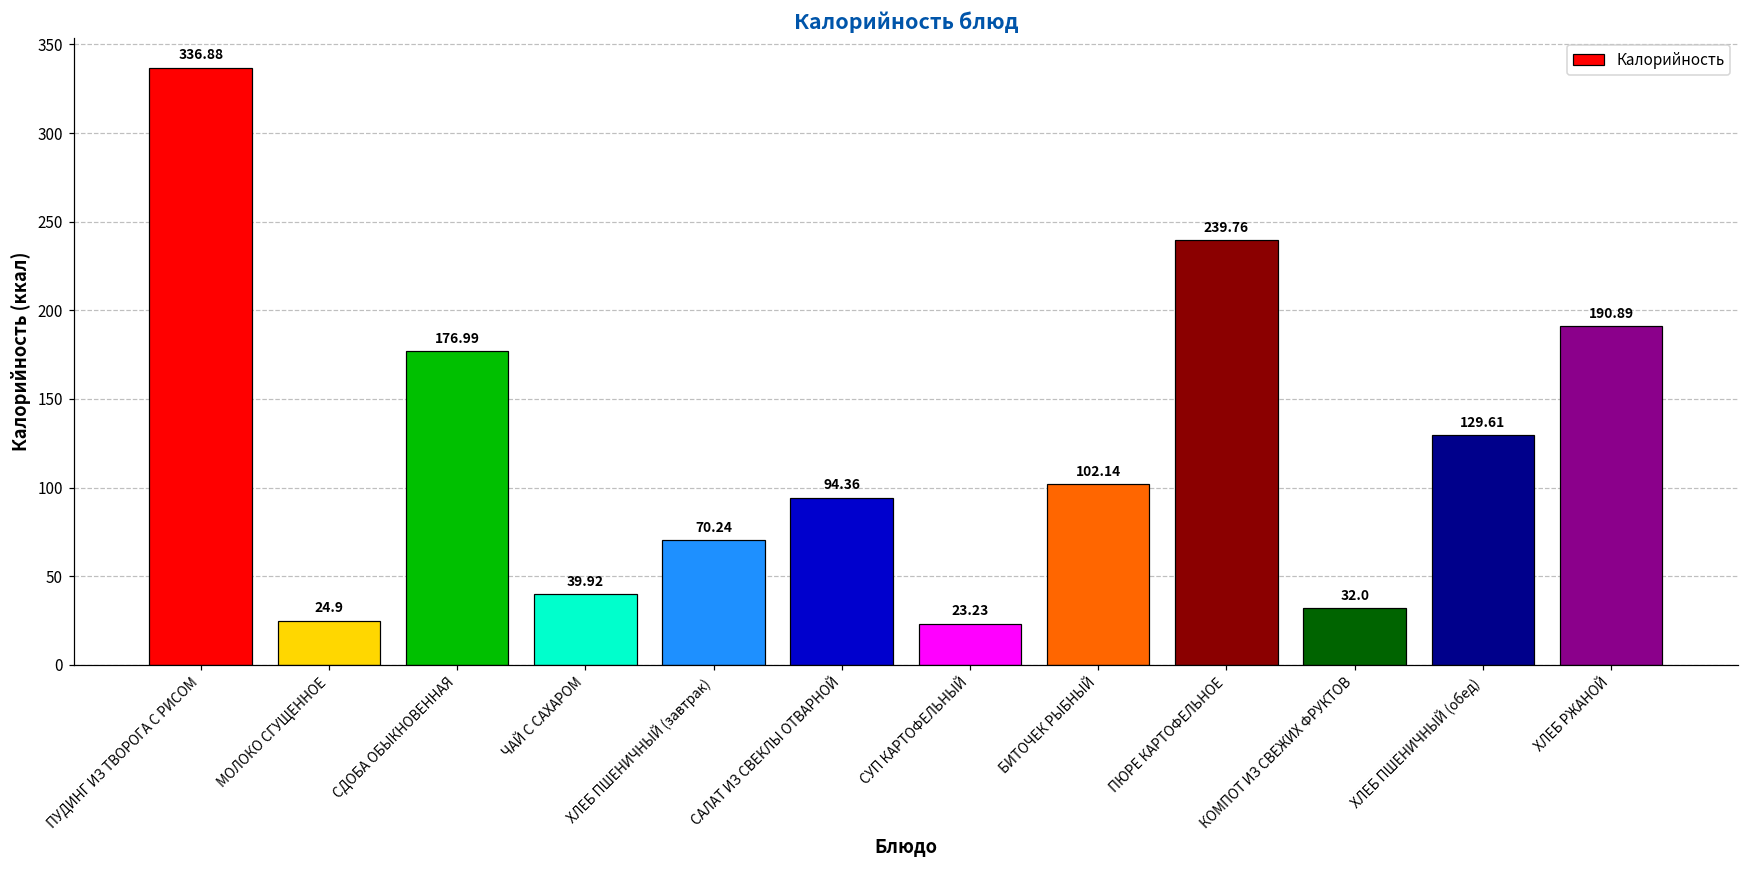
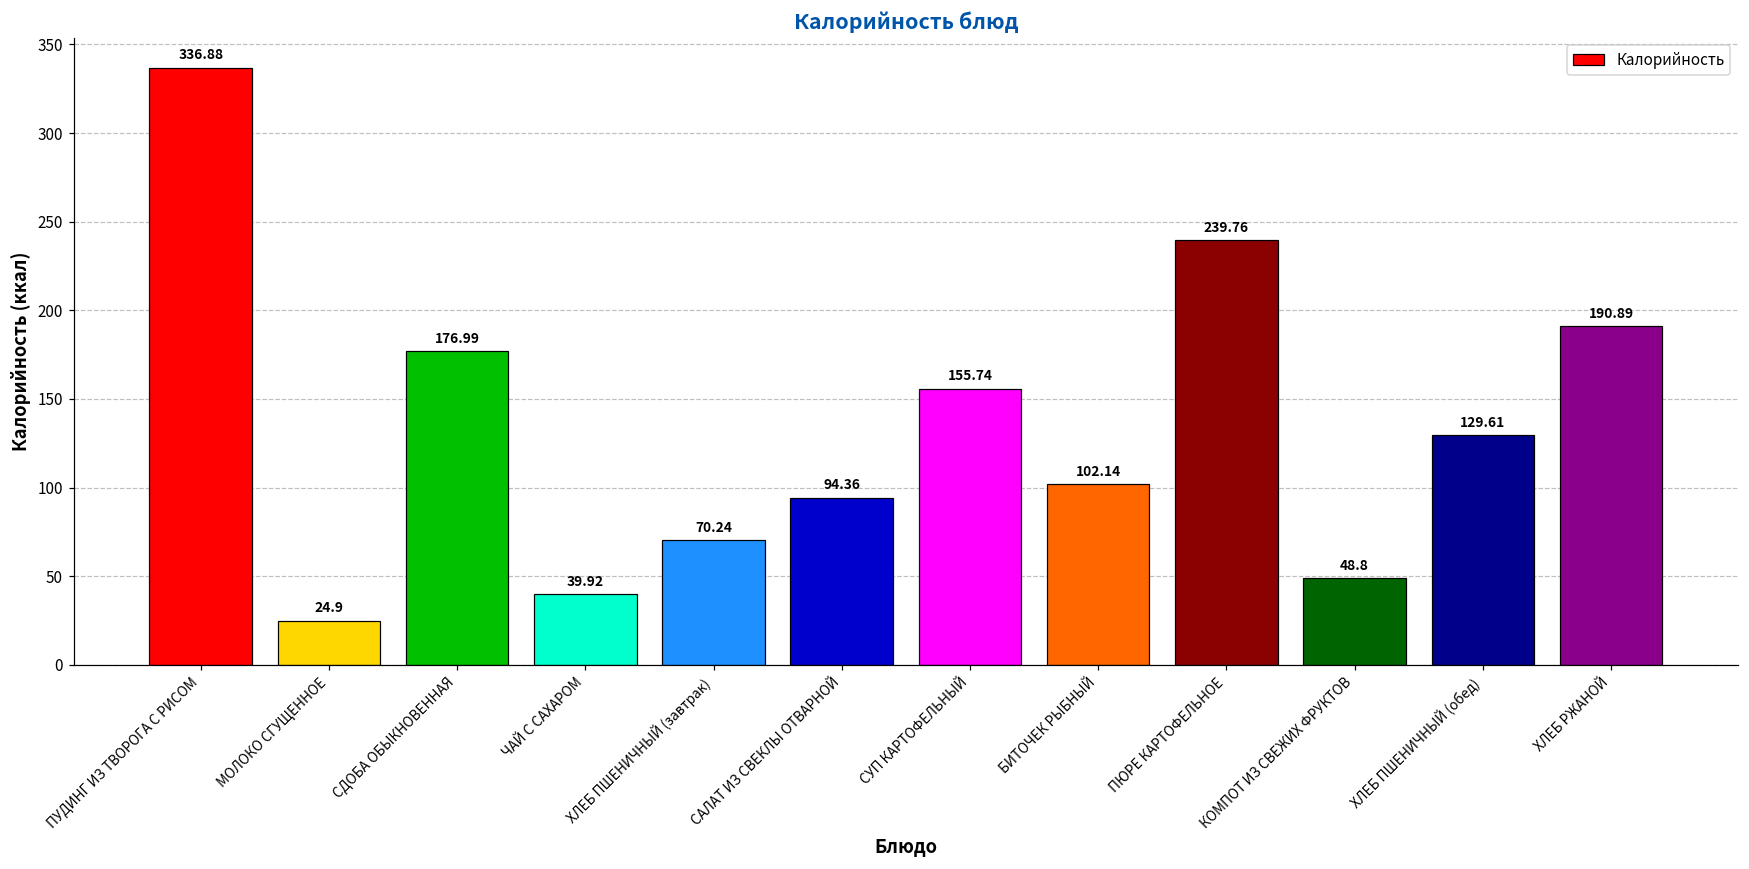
  {
    "ПУДИНГ ИЗ ТВОРОГА С РИСОМ": 336.88,
    "МОЛОКО СГУЩЕННОЕ": 24.9,
    "СДОБА ОБЫКНОВЕННАЯ": 176.99,
    "ЧАЙ С САХАРОМ": 39.92,
    "ХЛЕБ ПШЕНИЧНЫЙ (завтрак)": 70.24,
    "САЛАТ ИЗ СВЕКЛЫ ОТВАРНОЙ": 94.36,
-   "СУП КАРТОФЕЛЬНЫЙ": 23.23,
+   "СУП КАРТОФЕЛЬНЫЙ": 155.74,
    "БИТОЧЕК РЫБНЫЙ": 102.14,
    "ПЮРЕ КАРТОФЕЛЬНОЕ": 239.76,
-   "КОМПОТ ИЗ СВЕЖИХ ФРУКТОВ": 32.0,
+   "КОМПОТ ИЗ СВЕЖИХ ФРУКТОВ": 48.8,
    "ХЛЕБ ПШЕНИЧНЫЙ (обед)": 129.61,
    "ХЛЕБ РЖАНОЙ": 190.89
  }
